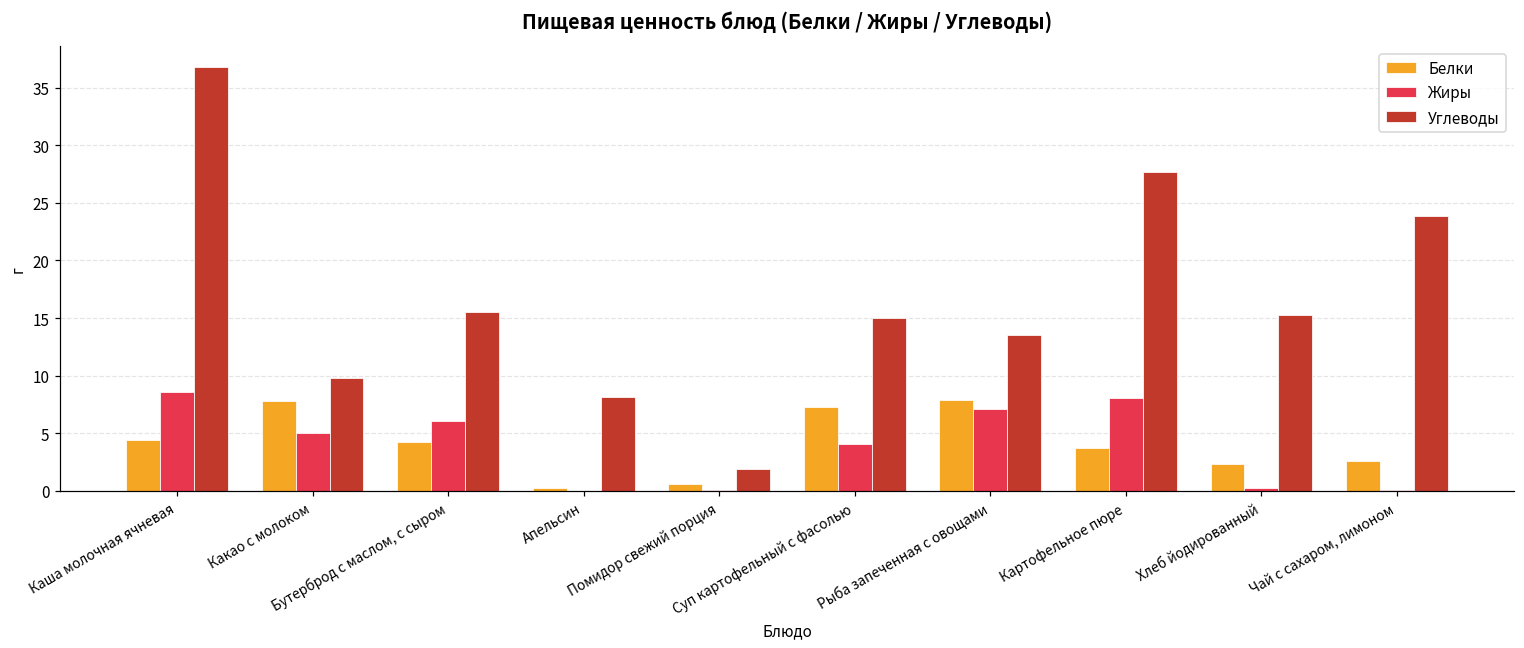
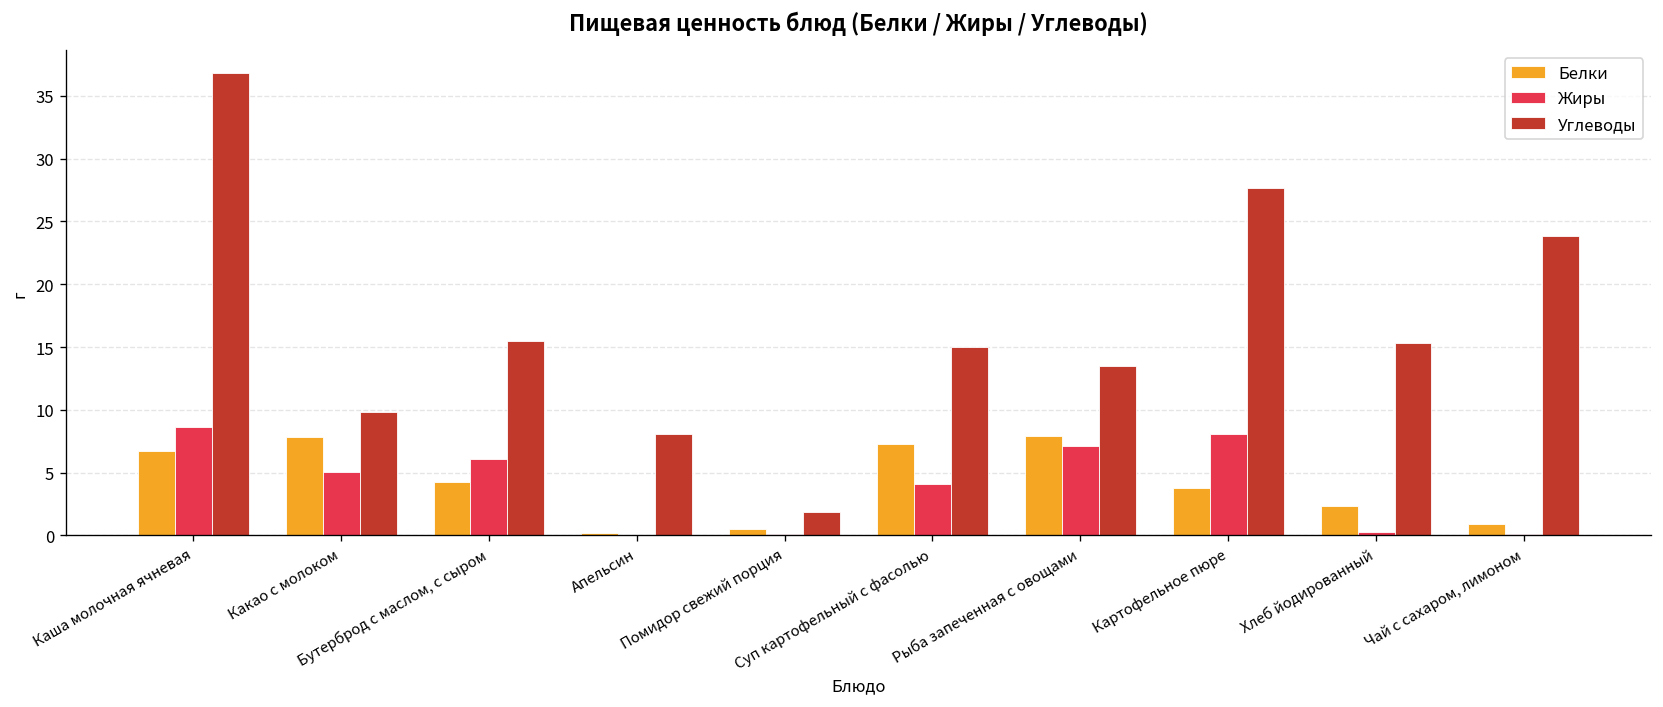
  {
    "Белки": {
-     "Каша молочная ячневая": 4.4,
+     "Каша молочная ячневая": 6.8,
      "Какао с молоком": 7.8,
      "Бутерброд с маслом, с сыром": 4.2,
      "Помидор свежий порция": 0.6,
      "Суп картофельный с фасолью": 7.3,
      "Рыба запеченная с овощами": 7.9,
      "Картофельное пюре": 3.7,
      "Хлеб йодированный": 2.3,
-     "Чай с сахаром, лимоном": 2.6
+     "Чай с сахаром, лимоном": 0.9
    }
  }
